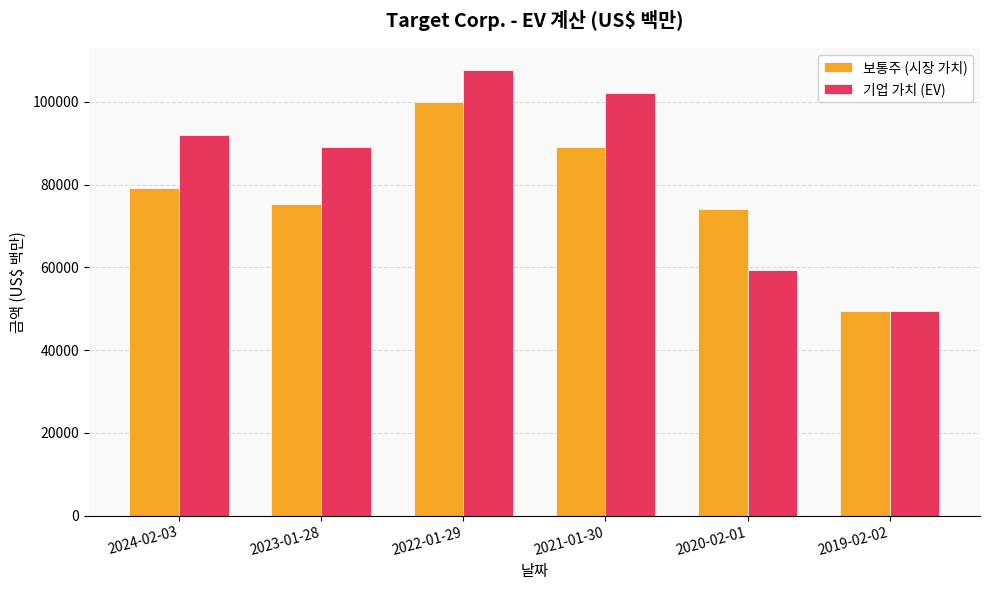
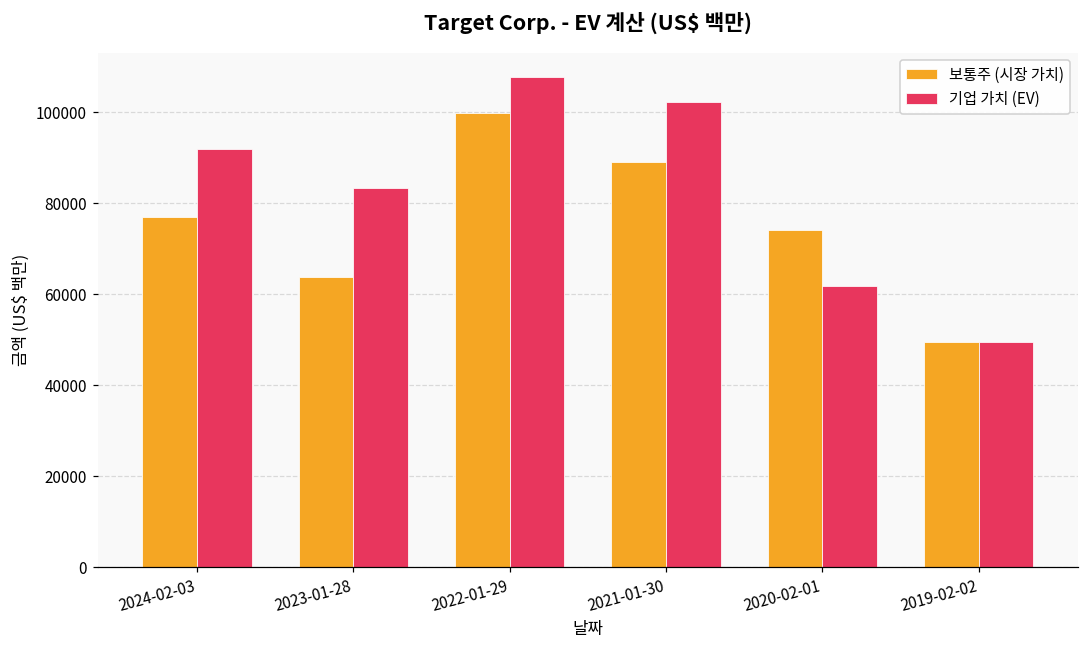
  {
    "보통주 (시장 가치)": {
-     "2024-02-03": 79000,
-     "2023-01-28": 75000,
+     "2024-02-03": 77000,
+     "2023-01-28": 64000,
      "2022-01-29": 100000,
      "2021-01-30": 89000,
      "2020-02-01": 74000,
      "2019-02-02": 50000
    },
    "기업 가치 (EV)": {
      "2024-02-03": 92000,
-     "2023-01-28": 89000,
+     "2023-01-28": 83000,
      "2022-01-29": 108000,
      "2021-01-30": 102000,
-     "2020-02-01": 59000,
+     "2020-02-01": 62000,
      "2019-02-02": 50000
    }
  }
